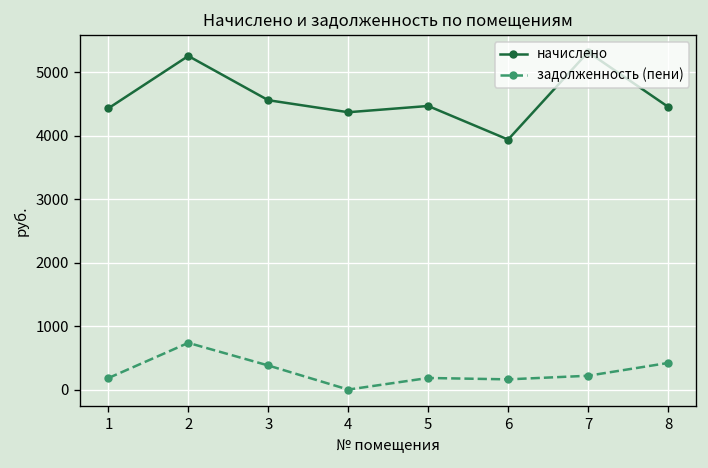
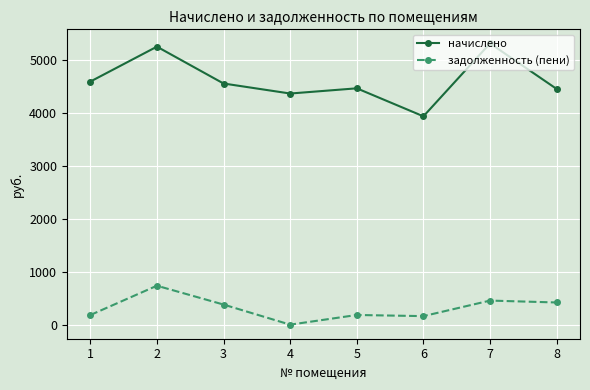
  {
    "начислено": {
-     "1": 4400,
+     "1": 4600,
      "2": 5300,
      "3": 4600,
      "4": 4400,
      "5": 4500,
      "6": 3900,
      "8": 4500
    },
    "задолженность (пени)": {
      "1": 200,
      "2": 700,
      "3": 400,
      "4": 0,
      "5": 200,
      "6": 200,
-     "7": 200,
+     "7": 500,
      "8": 400
    }
  }
